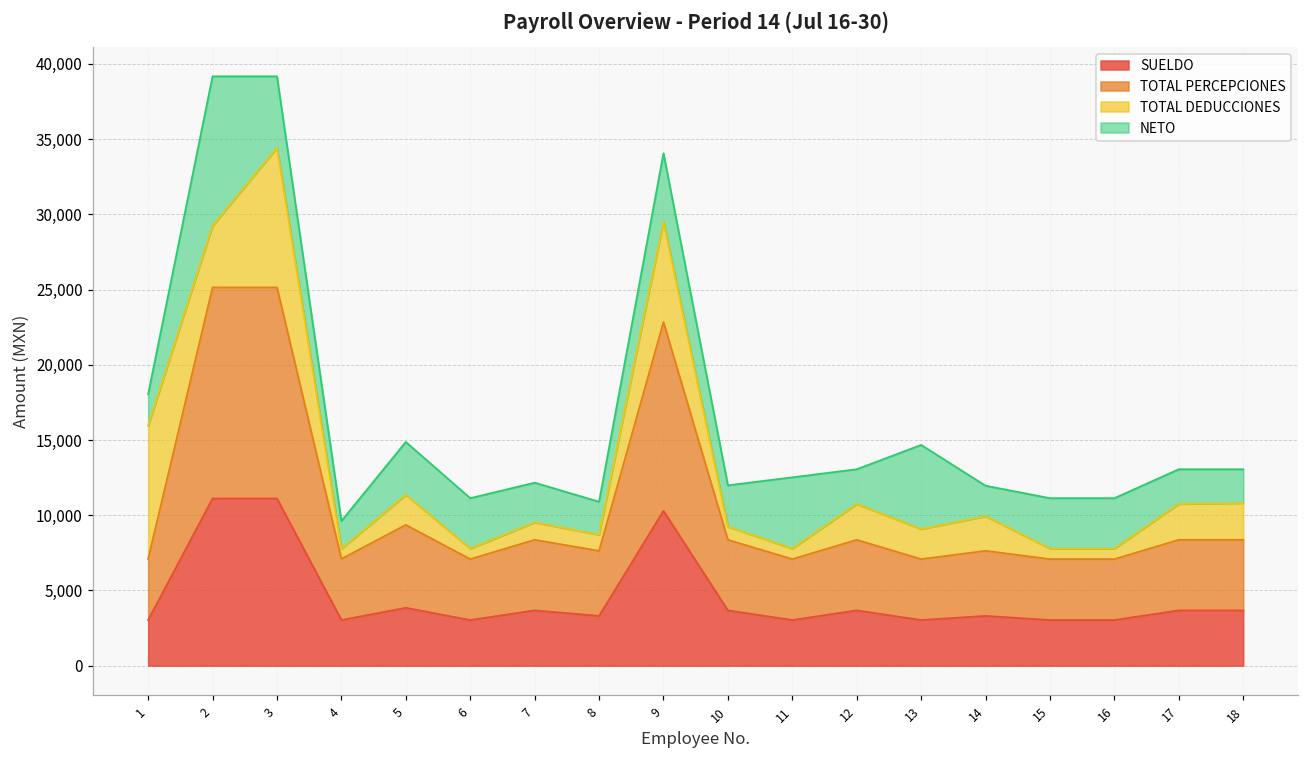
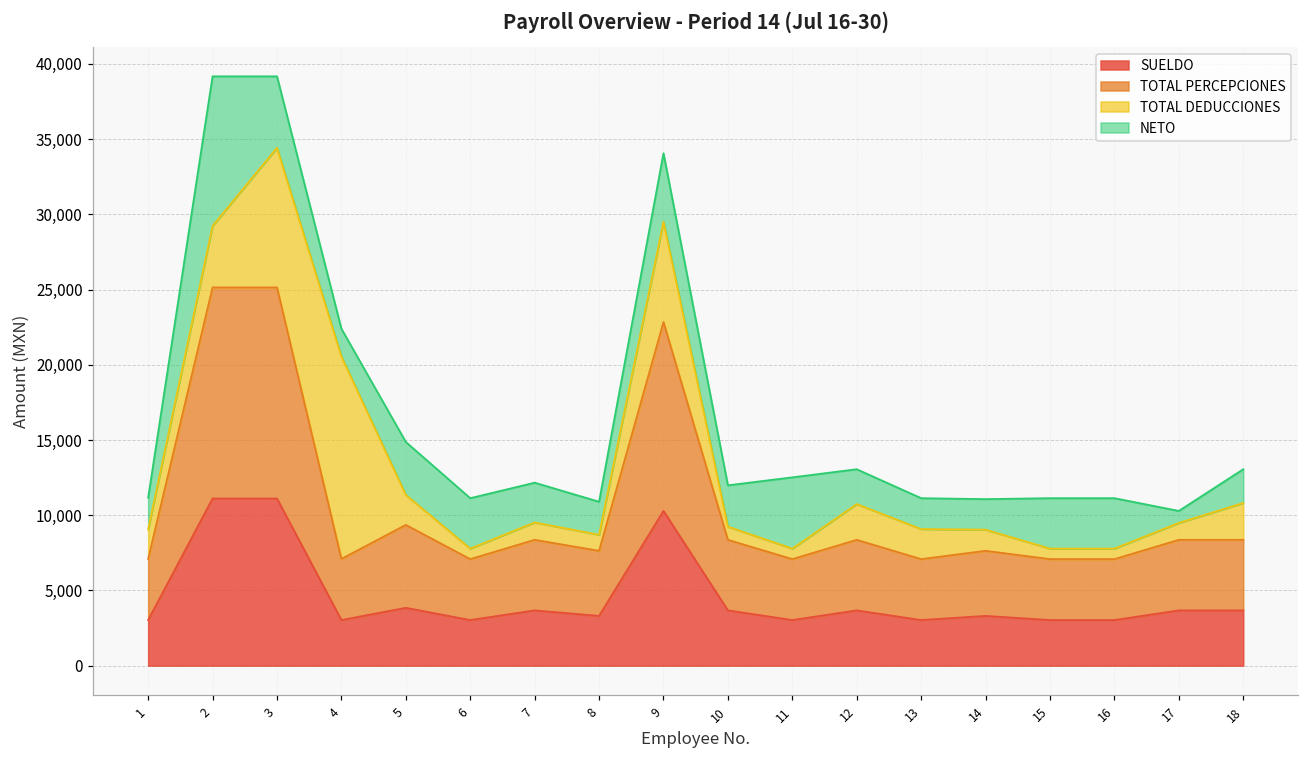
  {
    "TOTAL DEDUCCIONES": {
-     "1": "8,900",
+     "1": "2,000",
      "2": "4,100",
      "3": "9,300",
-     "4": "700",
+     "4": "13,500",
      "5": "2,000",
      "6": "700",
      "7": "1,200",
      "8": "1,100",
      "9": "6,700",
      "10": "900",
      "11": "700",
      "12": "2,400",
      "13": "2,000",
-     "14": "2,300",
+     "14": "1,400",
      "15": "700",
      "16": "700",
-     "17": "2,400",
+     "17": "1,100",
      "18": "2,400"
    },
    "NETO": {
      "1": "2,100",
      "2": "9,900",
      "3": "4,700",
      "4": "1,800",
      "5": "3,500",
      "6": "3,400",
      "7": "2,600",
      "8": "2,200",
      "9": "4,500",
      "10": "2,700",
      "11": "4,700",
      "12": "2,300",
-     "13": "5,600",
+     "13": "2,100",
      "14": "2,000",
      "15": "3,400",
      "16": "3,400",
-     "17": "2,300",
+     "17": "800",
      "18": "2,200"
    }
  }
